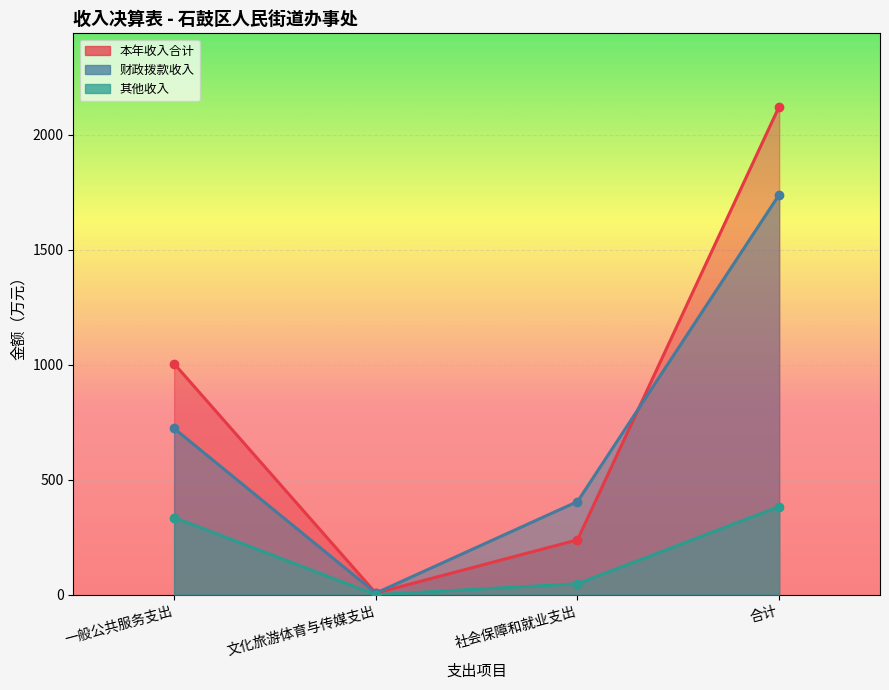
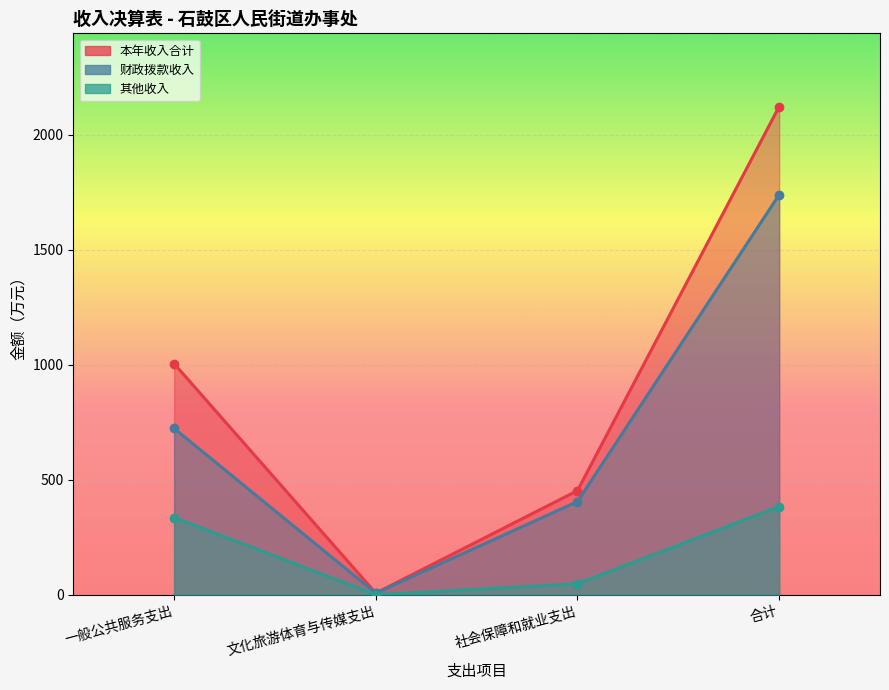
  {
    "本年收入合计": {
      "一般公共服务支出": 1000,
-     "社会保障和就业支出": 240,
+     "社会保障和就业支出": 450,
      "合计": 2120
    }
  }
